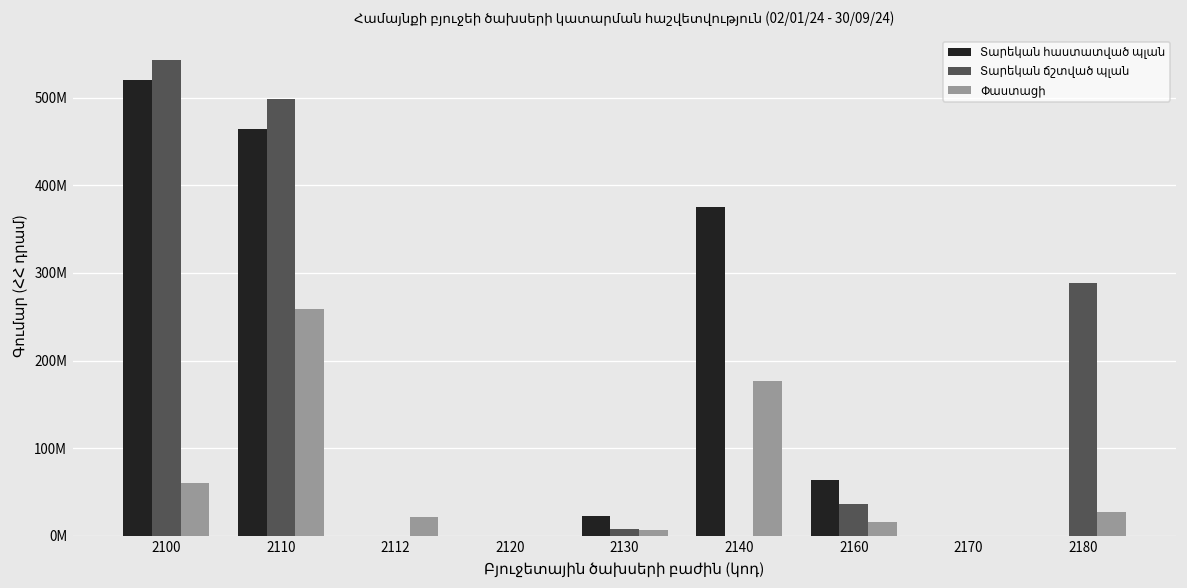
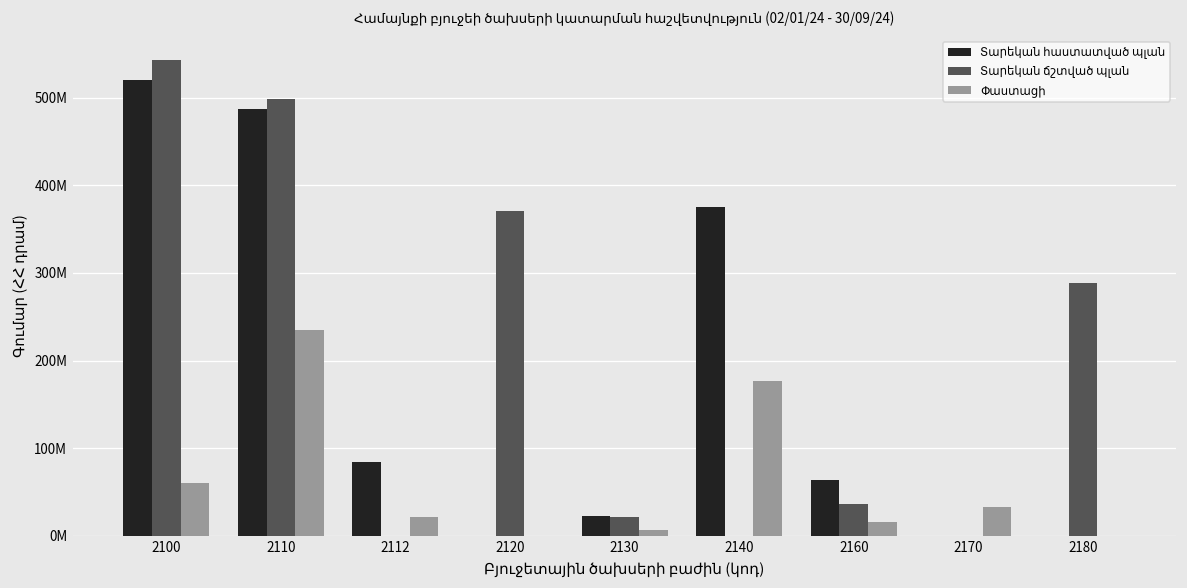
  {
    "Տարեկան հաստատված պլան": {
      "2100": 520000000,
-     "2110": 460000000,
-     "2112": 0,
+     "2110": 490000000,
+     "2112": 80000000,
      "2120": 0,
      "2130": 20000000,
      "2140": 380000000,
      "2160": 60000000,
      "2170": 0,
      "2180": 0
    },
    "Տարեկան ճշտված պլան": {
      "2100": 540000000,
      "2110": 500000000,
      "2112": 0,
-     "2120": 0,
-     "2130": 10000000,
+     "2120": 370000000,
+     "2130": 20000000,
      "2140": 0,
      "2160": 40000000,
      "2170": 0,
      "2180": 290000000
    },
    "Փաստացի": {
      "2100": 60000000,
-     "2110": 260000000,
+     "2110": 240000000,
      "2112": 20000000,
      "2120": 0,
      "2130": 10000000,
      "2140": 180000000,
      "2160": 20000000,
-     "2170": 0,
-     "2180": 30000000
+     "2170": 30000000,
+     "2180": 0
    }
  }
